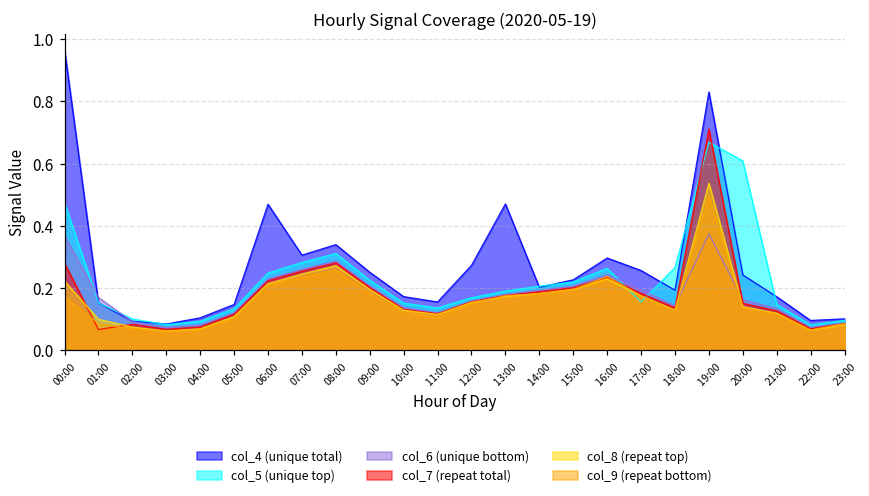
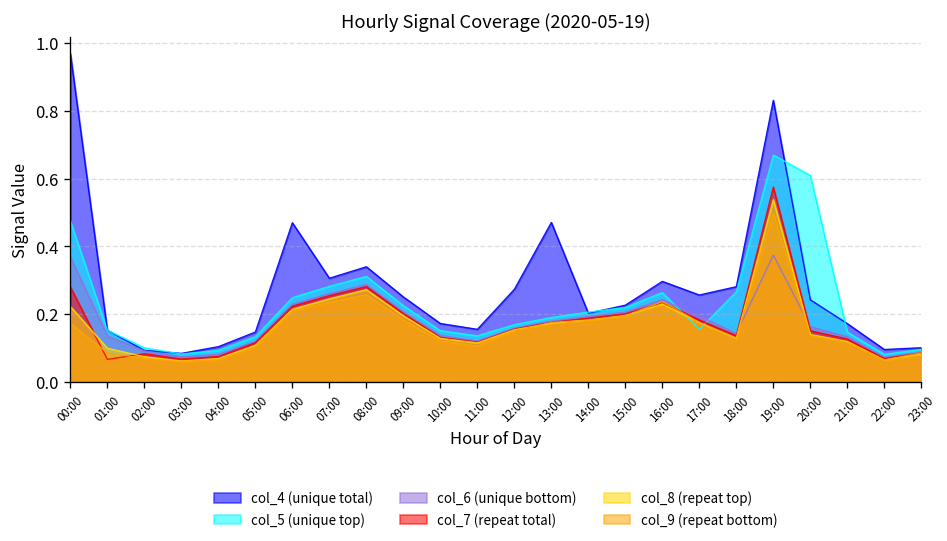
  {
    "col_4 (unique total)": {
      "00:00": 0.97,
      "04:00": 0.10,
      "05:00": 0.15,
      "06:00": 0.47,
      "07:00": 0.31,
      "08:00": 0.34,
      "09:00": 0.25,
      "10:00": 0.17,
      "11:00": 0.16,
      "12:00": 0.27,
      "13:00": 0.47,
      "16:00": 0.30,
      "17:00": 0.26,
-     "18:00": 0.19,
+     "18:00": 0.28,
      "19:00": 0.83,
      "20:00": 0.24,
      "21:00": 0.17,
      "22:00": 0.10
    },
    "col_5 (unique top)": {
      "00:00": 0.47,
      "04:00": 0.09,
      "05:00": 0.13,
      "06:00": 0.25,
      "07:00": 0.28,
      "08:00": 0.31,
      "09:00": 0.23,
      "10:00": 0.15,
      "11:00": 0.14,
      "12:00": 0.17,
      "13:00": 0.19,
      "16:00": 0.26,
      "17:00": 0.16,
      "18:00": 0.27,
      "19:00": 0.67,
      "20:00": 0.61,
      "21:00": 0.15
    },
    "col_6 (unique bottom)": {
      "00:00": 0.37,
-     "01:00": 0.17,
+     "01:00": 0.14,
      "17:00": 0.19,
      "19:00": 0.37,
      "20:00": 0.16
    },
    "col_7 (repeat total)": {
      "00:00": 0.28,
      "01:00": 0.07,
-     "19:00": 0.71,
+     "19:00": 0.57,
      "20:00": 0.15
    }
  }
